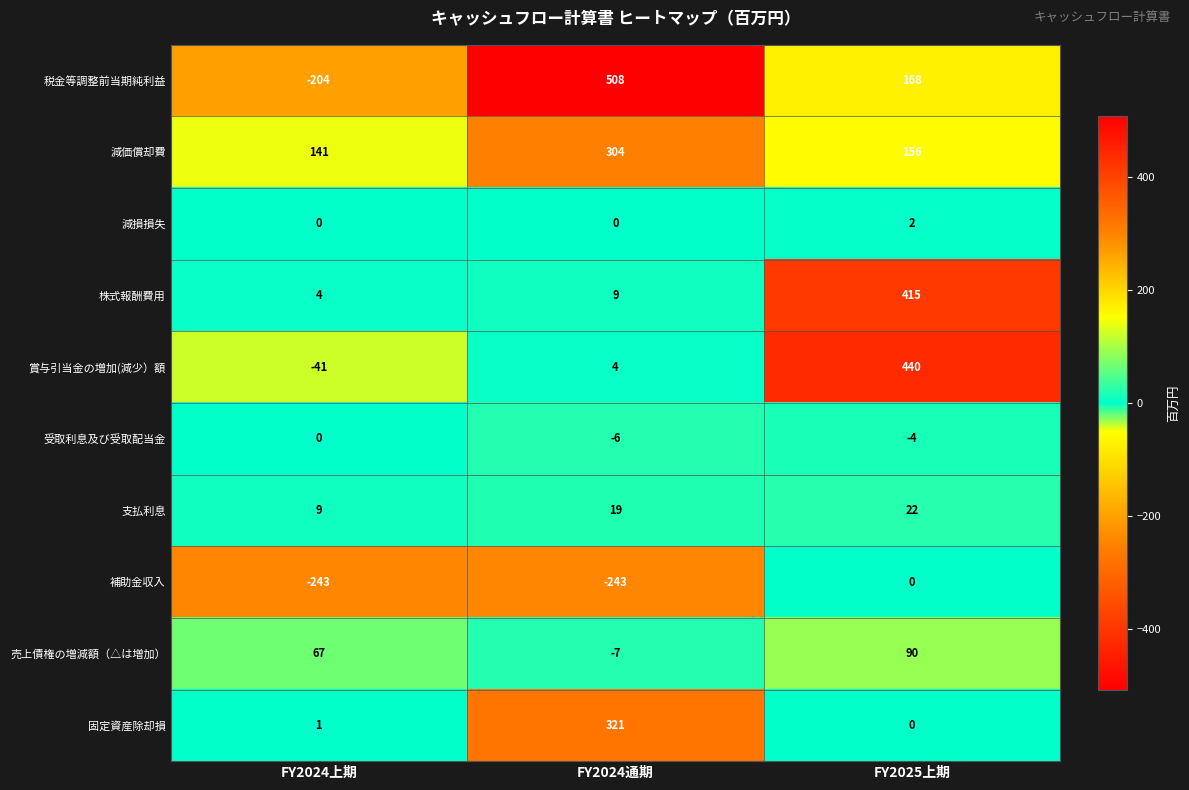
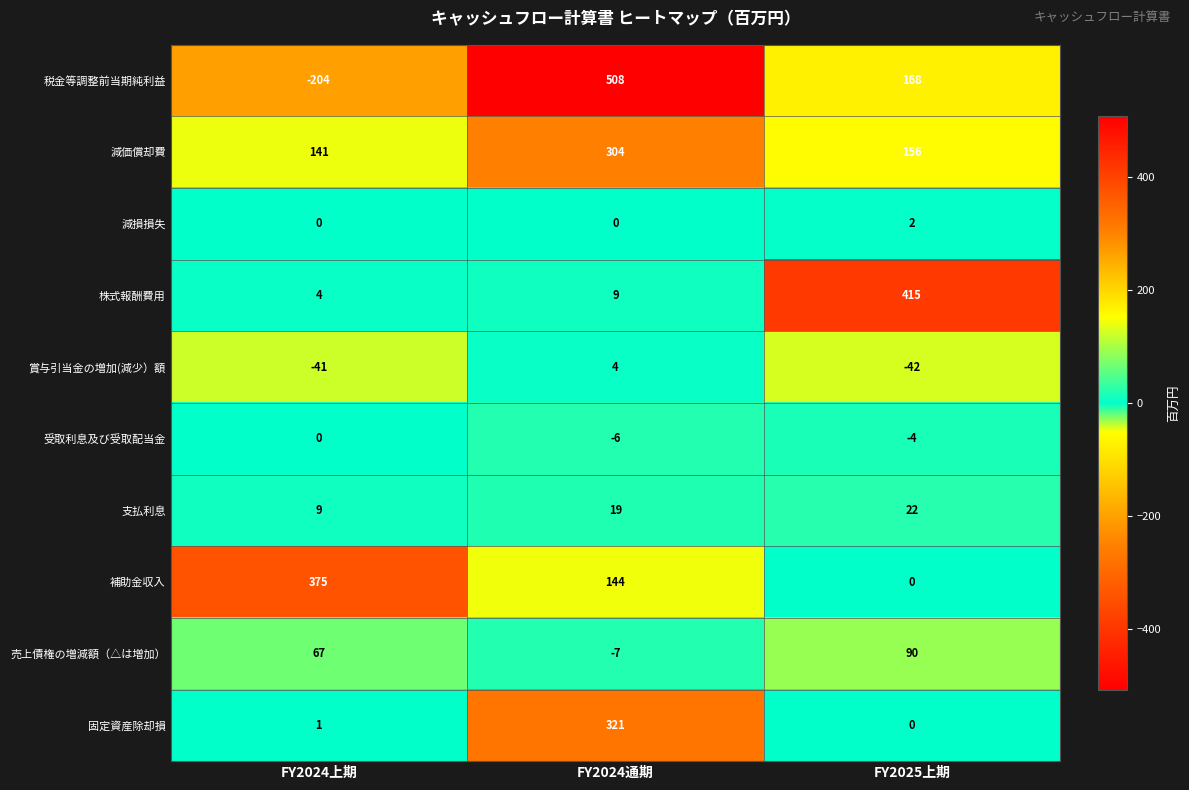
  {
    "税金等調整前当期純利益": {
      "FY2024上期": -204,
      "FY2024通期": 508,
      "FY2025上期": 168
    },
    "減価償却費": {
      "FY2024上期": 141,
      "FY2024通期": 304,
      "FY2025上期": 156
    },
    "減損損失": {
      "FY2024上期": 0,
      "FY2024通期": 0,
      "FY2025上期": 2
    },
    "株式報酬費用": {
      "FY2024上期": 4,
      "FY2024通期": 9,
      "FY2025上期": 415
    },
    "賞与引当金の増加(減少）額": {
      "FY2024上期": -41,
      "FY2024通期": 4,
-     "FY2025上期": 440
+     "FY2025上期": -42
    },
    "受取利息及び受取配当金": {
      "FY2024上期": 0,
      "FY2024通期": -6,
      "FY2025上期": -4
    },
    "支払利息": {
      "FY2024上期": 9,
      "FY2024通期": 19,
      "FY2025上期": 22
    },
    "補助金収入": {
-     "FY2024上期": -243,
-     "FY2024通期": -243,
+     "FY2024上期": 375,
+     "FY2024通期": 144,
      "FY2025上期": 0
    },
    "売上債権の増減額（△は増加）": {
      "FY2024上期": 67,
      "FY2024通期": -7,
      "FY2025上期": 90
    },
    "固定資産除却損": {
      "FY2024上期": 1,
      "FY2024通期": 321,
      "FY2025上期": 0
    }
  }
